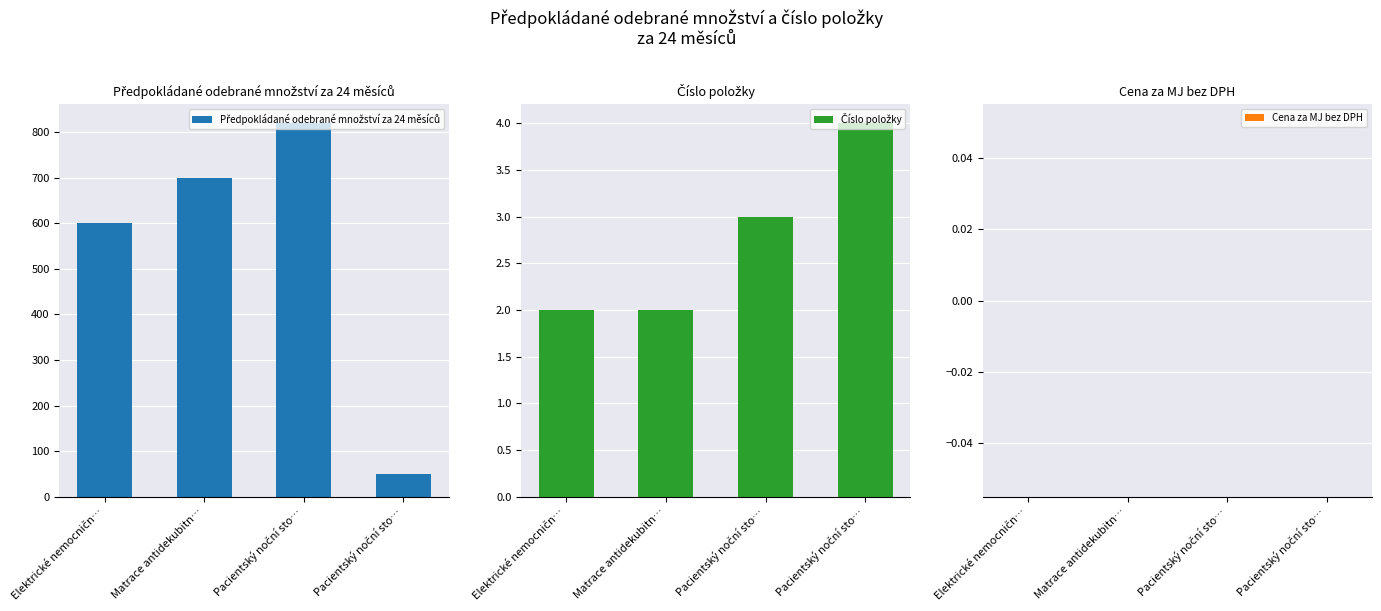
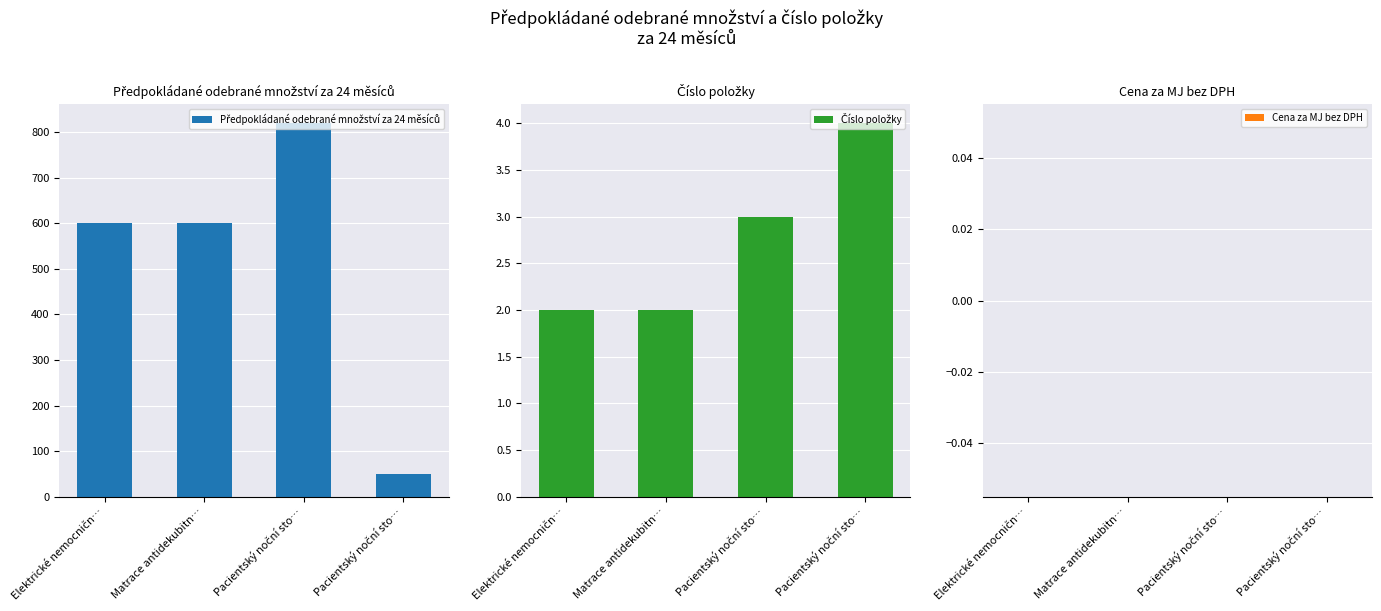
  {
    "Předpokládané odebrané množství za 24 měsíců": {
      "Elektrické nemocničn…": 600,
-     "Matrace antidekubitn…": 700
+     "Matrace antidekubitn…": 600
    },
    "Číslo položky": {
      "Elektrické nemocničn…": 2.0,
      "Matrace antidekubitn…": 2.0
    },
    "Cena za MJ bez DPH": {
      "Elektrické nemocničn…": 0.000,
      "Matrace antidekubitn…": 0.000
    }
  }
